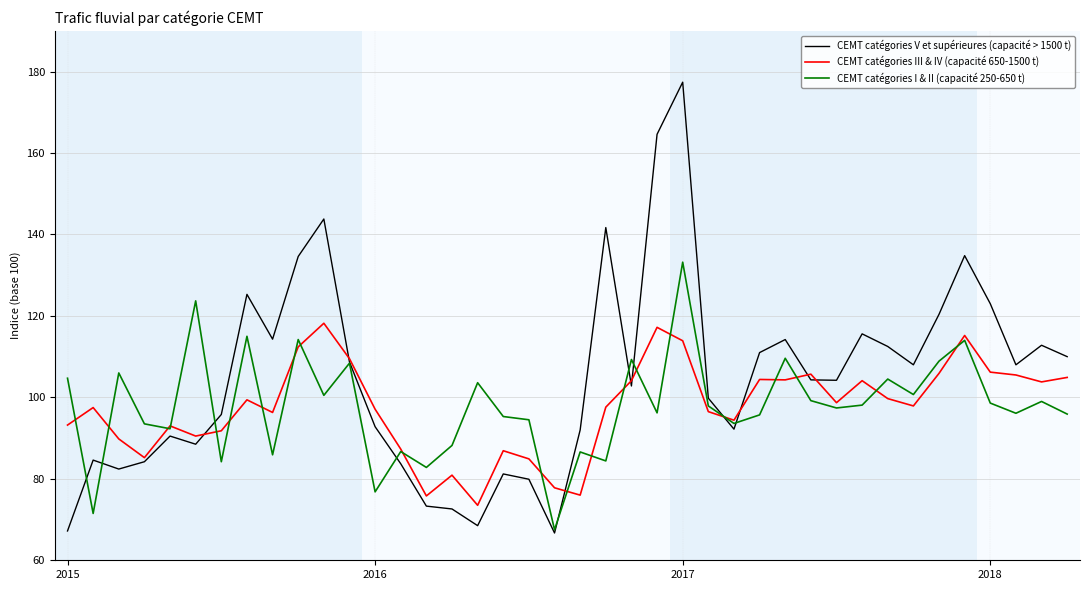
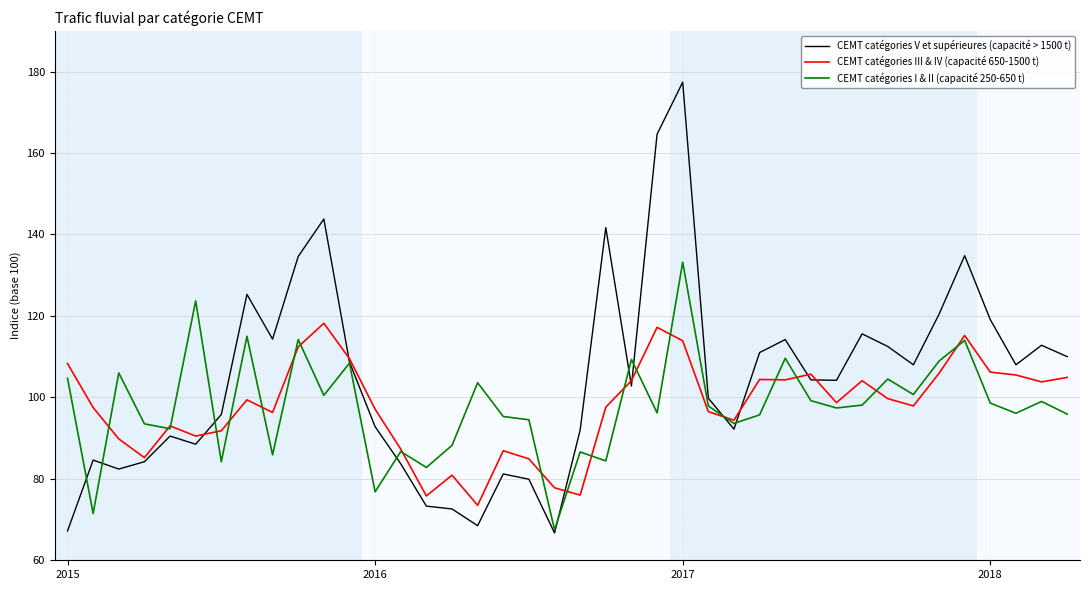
  {
    "CEMT catégories V et supérieures (capacité > 1500 t)": {
      "2015": 67,
      "2016": 93,
      "2017": 177,
-     "2018": 123
+     "2018": 119
    },
    "CEMT catégories III & IV (capacité 650-1500 t)": {
-     "2015": 93,
+     "2015": 108,
      "2016": 97,
      "2017": 114,
      "2018": 106
    },
    "CEMT catégories I & II (capacité 250-650 t)": {
      "2015": 105,
      "2016": 77,
      "2017": 133,
      "2018": 99
    }
  }
